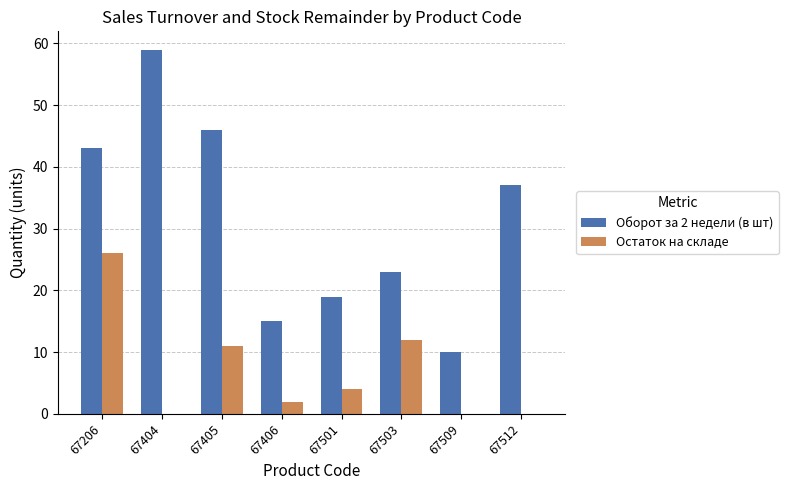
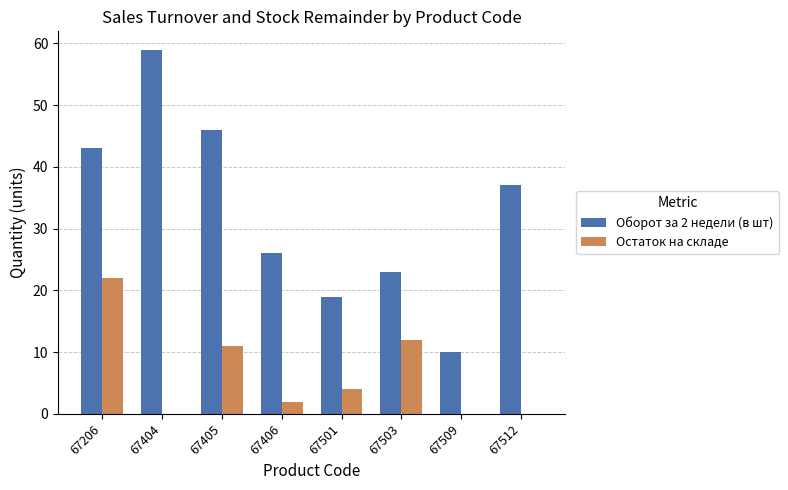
  {
    "Оборот за 2 недели (в шт)": {
      "67206": 43,
      "67404": 59,
      "67405": 46,
-     "67406": 15,
+     "67406": 26,
      "67501": 19,
      "67503": 23,
      "67509": 10,
      "67512": 37
    },
    "Остаток на складе": {
-     "67206": 26,
+     "67206": 22,
      "67404": 0,
      "67405": 11,
      "67406": 2,
      "67501": 4,
      "67503": 12,
      "67509": 0,
      "67512": 0
    }
  }
